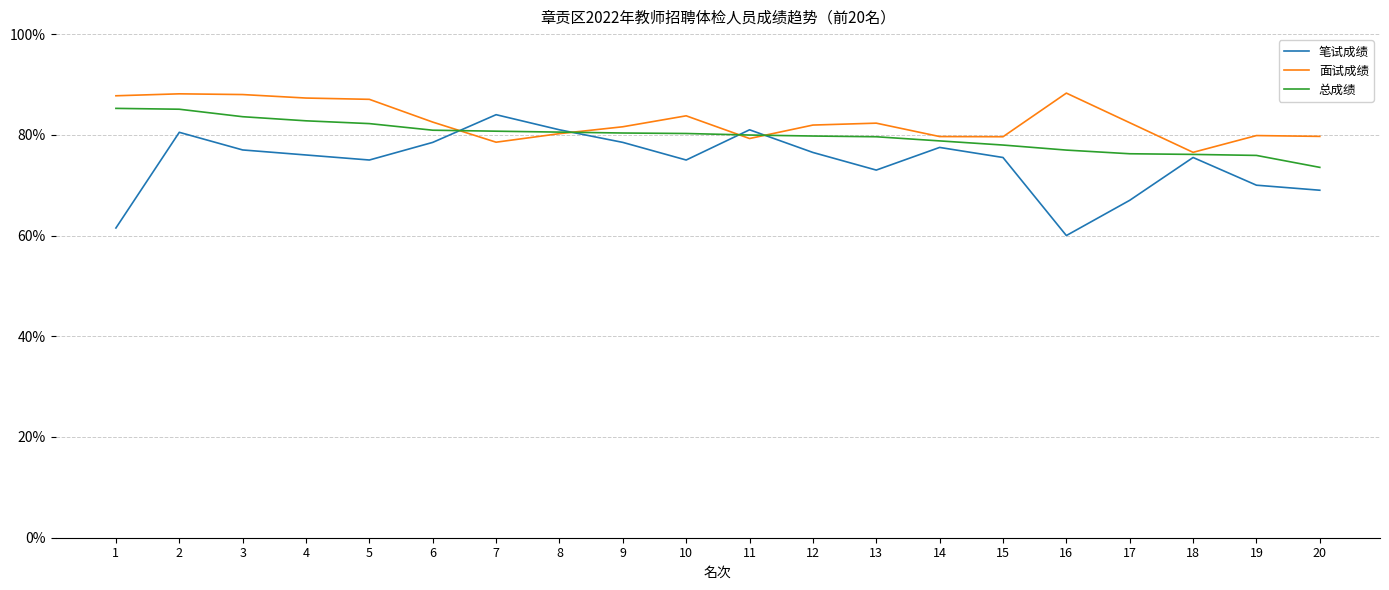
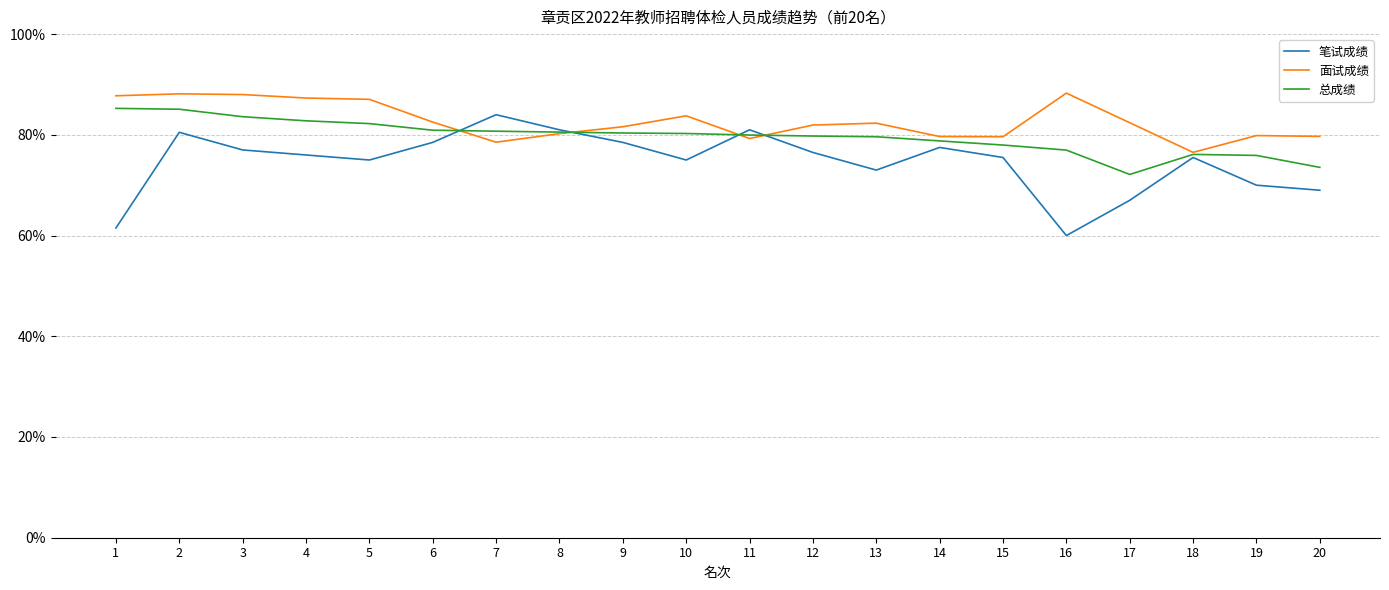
  {
    "笔试成绩": {
      "1": "62%",
      "2": "81%",
      "3": "77%",
      "4": "76%",
      "5": "75%",
      "6": "79%",
      "7": "84%",
      "9": "79%",
      "10": "75%",
      "11": "81%",
      "12": "77%",
      "13": "73%",
      "14": "78%",
      "15": "76%",
      "16": "60%",
      "17": "67%",
      "18": "76%",
      "19": "70%",
      "20": "69%"
    },
    "面试成绩": {
      "1": "88%",
      "2": "88%",
      "3": "88%",
      "4": "87%",
      "5": "87%",
      "6": "83%",
      "7": "79%",
      "9": "82%",
      "10": "84%",
      "11": "79%",
      "12": "82%",
      "13": "82%",
      "14": "80%",
      "15": "80%",
      "16": "88%",
      "17": "82%",
      "19": "80%",
      "20": "80%"
    },
    "总成绩": {
      "1": "85%",
      "2": "85%",
      "3": "84%",
      "4": "83%",
      "5": "82%",
      "6": "81%",
      "7": "81%",
      "9": "80%",
      "10": "80%",
      "11": "80%",
      "12": "80%",
      "13": "80%",
      "14": "79%",
      "15": "78%",
      "16": "77%",
-     "17": "76%",
+     "17": "72%",
      "19": "76%",
      "20": "74%"
    }
  }
